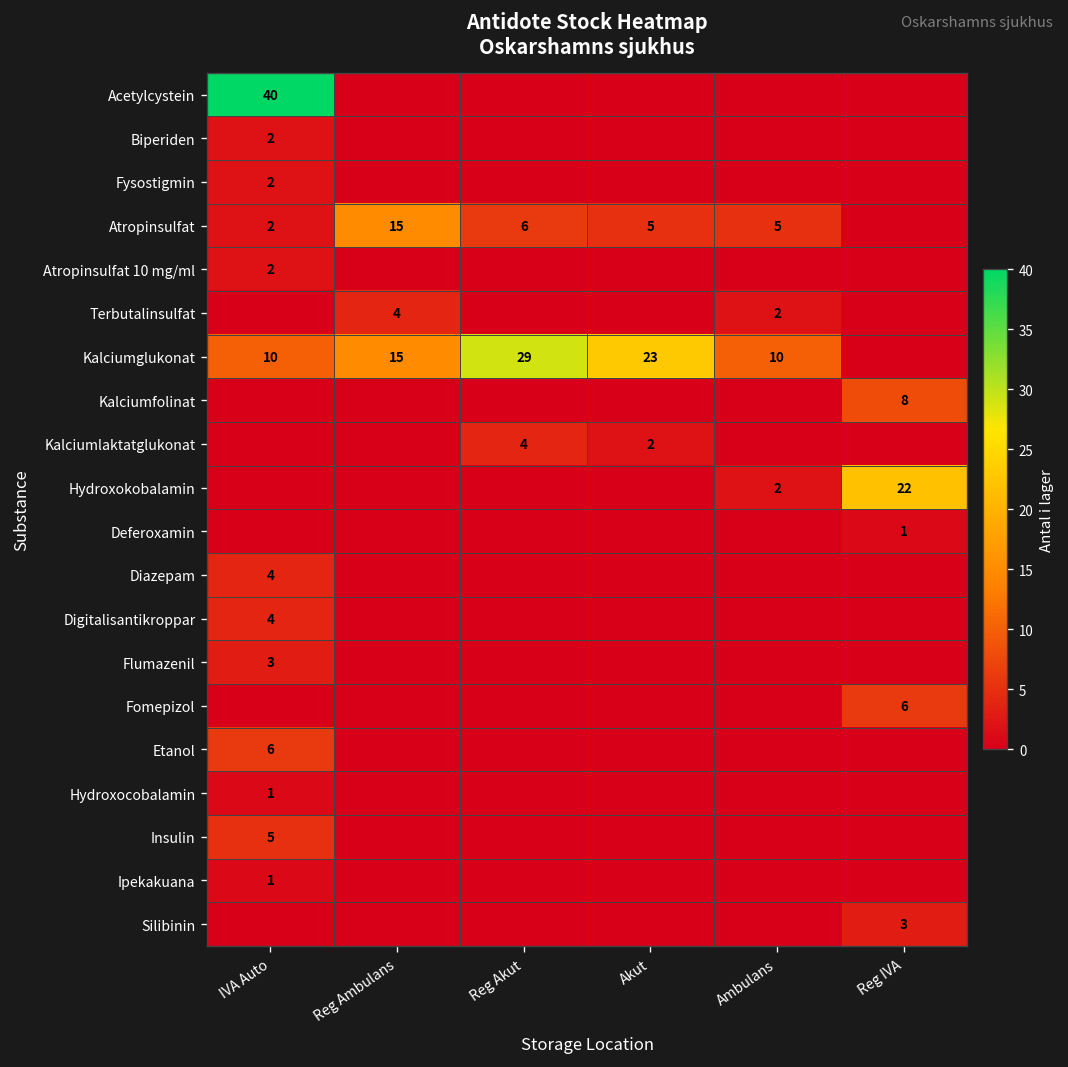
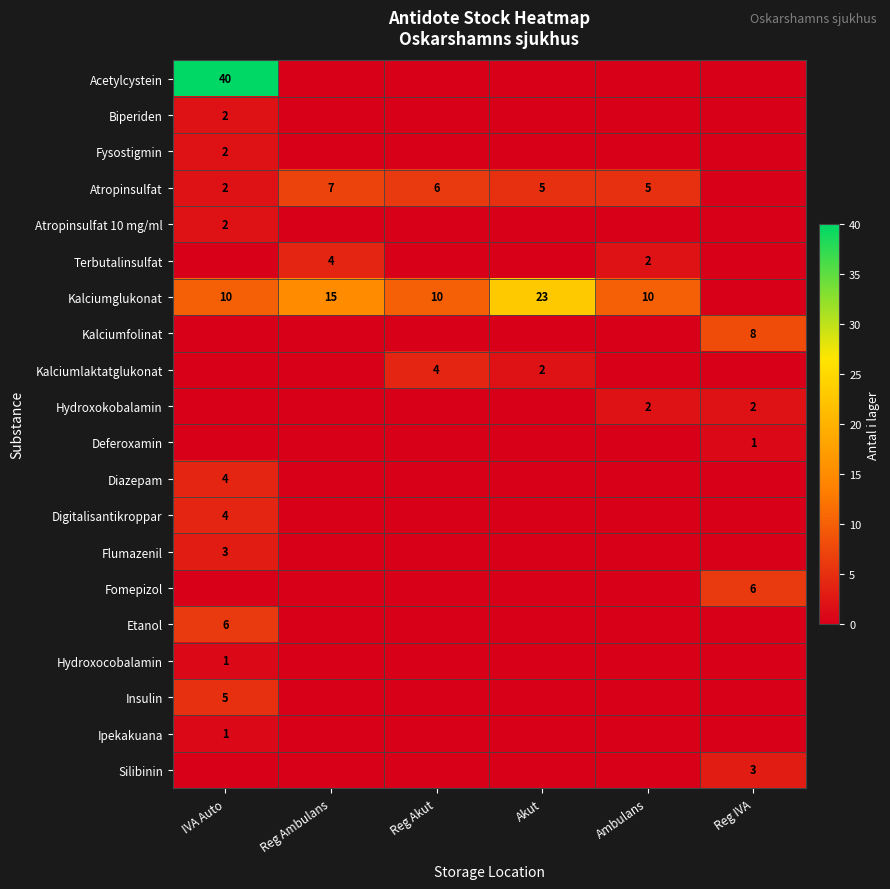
  {
    "Acetylcystein": {
      "IVA Auto": 40
    },
    "Biperiden": {
      "IVA Auto": 2
    },
    "Fysostigmin": {
      "IVA Auto": 2
    },
    "Atropinsulfat": {
      "IVA Auto": 2,
-     "Reg Ambulans": 15,
+     "Reg Ambulans": 7,
      "Reg Akut": 6,
      "Akut": 5,
      "Ambulans": 5
    },
    "Atropinsulfat 10 mg/ml": {
      "IVA Auto": 2
    },
    "Terbutalinsulfat": {
      "Reg Ambulans": 4,
      "Ambulans": 2
    },
    "Kalciumglukonat": {
      "IVA Auto": 10,
      "Reg Ambulans": 15,
-     "Reg Akut": 29,
+     "Reg Akut": 10,
      "Akut": 23,
      "Ambulans": 10
    },
    "Kalciumfolinat": {
      "Reg IVA": 8
    },
    "Kalciumlaktatglukonat": {
      "Reg Akut": 4,
      "Akut": 2
    },
    "Hydroxokobalamin": {
      "Ambulans": 2,
-     "Reg IVA": 22
+     "Reg IVA": 2
    },
    "Deferoxamin": {
      "Reg IVA": 1
    },
    "Diazepam": {
      "IVA Auto": 4
    },
    "Digitalisantikroppar": {
      "IVA Auto": 4
    },
    "Flumazenil": {
      "IVA Auto": 3
    },
    "Fomepizol": {
      "Reg IVA": 6
    },
    "Etanol": {
      "IVA Auto": 6
    },
    "Hydroxocobalamin": {
      "IVA Auto": 1
    },
    "Insulin": {
      "IVA Auto": 5
    },
    "Ipekakuana": {
      "IVA Auto": 1
    },
    "Silibinin": {
      "Reg IVA": 3
    }
  }
